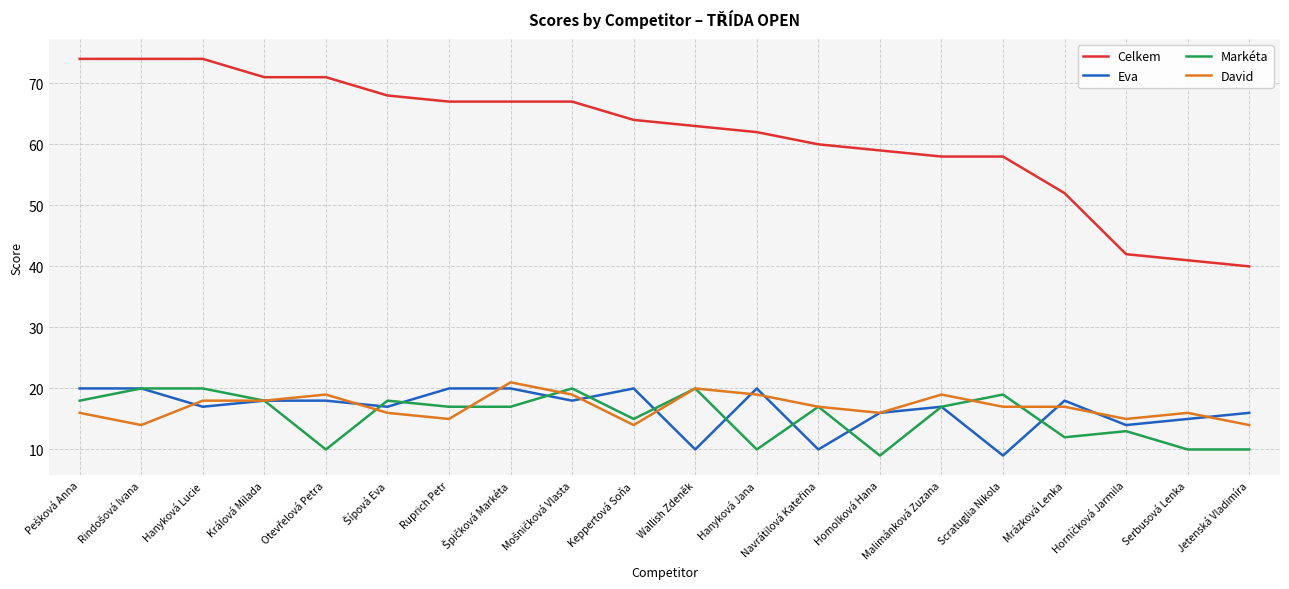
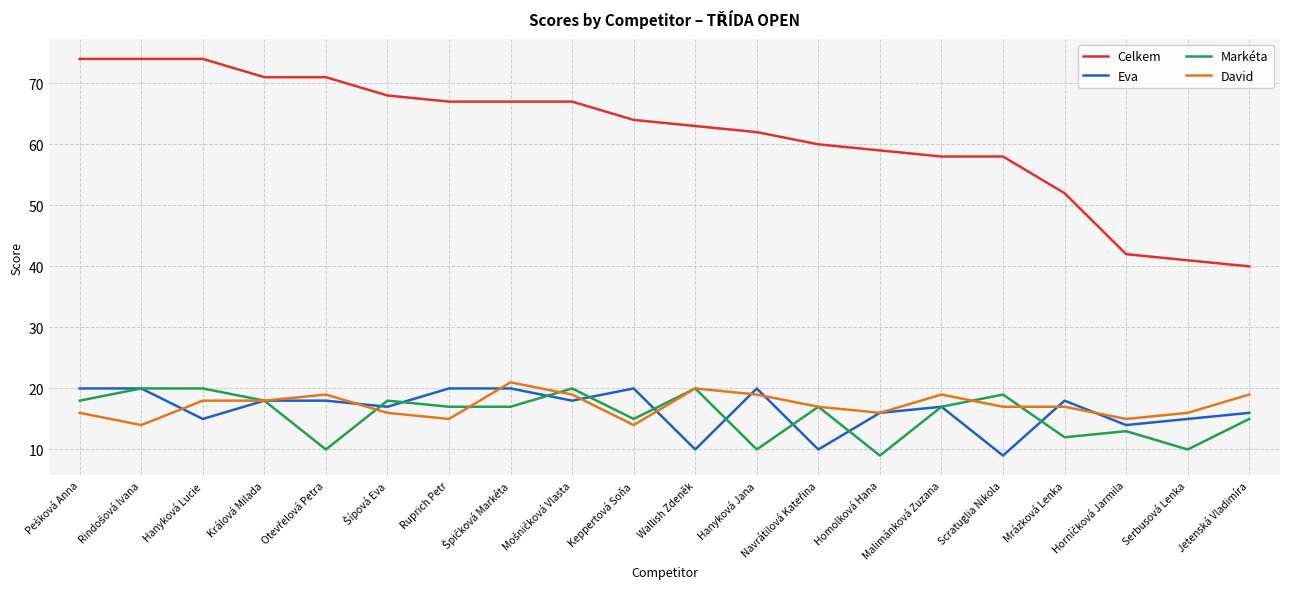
  {
    "Celkem": {
      "Pešková Anna": 74,
      "Rindošová Ivana": 74,
      "Hanyková Lucie": 74,
      "Králová Milada": 71,
      "Otevřelová Petra": 71,
      "Šípová Eva": 68,
      "Ruprich Petr": 67,
      "Špičková Markéta": 67,
      "Mošničková Vlasta": 67,
      "Keppertová Soňa": 64,
      "Wallish Zdeněk": 63,
      "Hanyková Jana": 62,
      "Navrátilová Kateřina": 60,
      "Homolková Hana": 59,
      "Malimánková Zuzana": 58,
      "Scratuglia Nikola": 58,
      "Mrázková Lenka": 52,
      "Horníčková Jarmila": 42,
      "Serbusová Lenka": 41,
      "Jetenská Vladimíra": 40
    },
    "Eva": {
      "Pešková Anna": 20,
-     "Hanyková Lucie": 17,
+     "Hanyková Lucie": 15,
      "Otevřelová Petra": 18,
      "Šípová Eva": 17,
      "Ruprich Petr": 20,
      "Špičková Markéta": 20,
      "Mošničková Vlasta": 18,
      "Keppertová Soňa": 20,
      "Wallish Zdeněk": 10,
      "Hanyková Jana": 20,
      "Navrátilová Kateřina": 10,
      "Scratuglia Nikola": 9,
      "Mrázková Lenka": 18,
      "Horníčková Jarmila": 14,
      "Serbusová Lenka": 15,
      "Jetenská Vladimíra": 16
    },
    "Markéta": {
      "Pešková Anna": 18,
      "Hanyková Lucie": 20,
      "Otevřelová Petra": 10,
      "Šípová Eva": 18,
      "Ruprich Petr": 17,
      "Špičková Markéta": 17,
      "Mošničková Vlasta": 20,
      "Keppertová Soňa": 15,
      "Hanyková Jana": 10,
      "Homolková Hana": 9,
      "Scratuglia Nikola": 19,
      "Mrázková Lenka": 12,
      "Horníčková Jarmila": 13,
      "Serbusová Lenka": 10,
-     "Jetenská Vladimíra": 10
+     "Jetenská Vladimíra": 15
    },
    "David": {
      "Pešková Anna": 16,
      "Rindošová Ivana": 14,
      "Hanyková Lucie": 18,
      "Otevřelová Petra": 19,
      "Šípová Eva": 16,
      "Ruprich Petr": 15,
      "Špičková Markéta": 21,
      "Mošničková Vlasta": 19,
      "Keppertová Soňa": 14,
      "Hanyková Jana": 19,
      "Malimánková Zuzana": 19,
      "Scratuglia Nikola": 17,
      "Mrázková Lenka": 17,
      "Horníčková Jarmila": 15,
      "Serbusová Lenka": 16,
-     "Jetenská Vladimíra": 14
+     "Jetenská Vladimíra": 19
    }
  }
